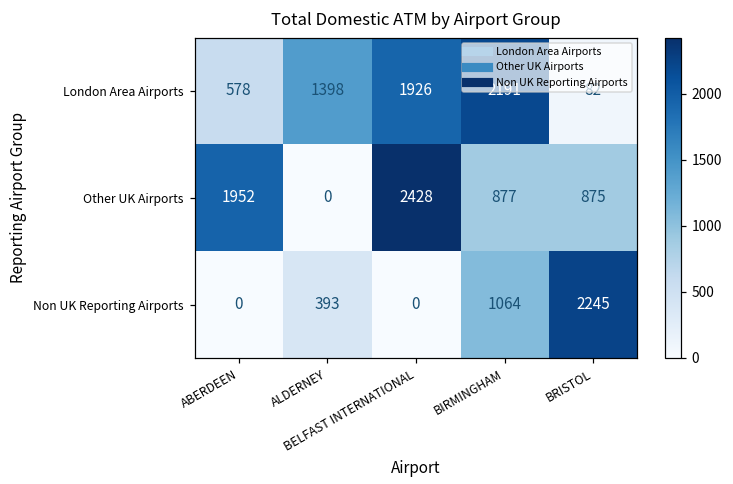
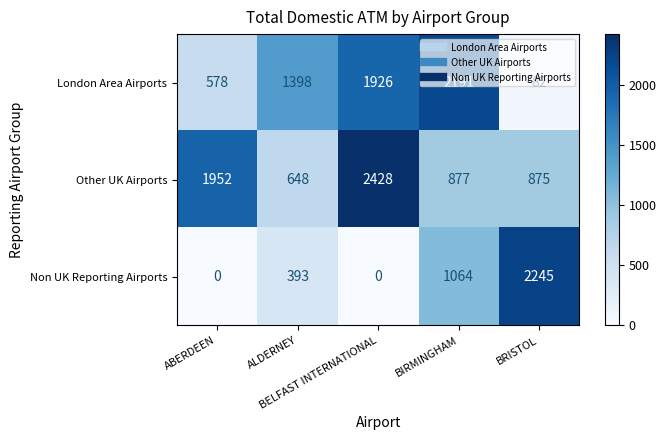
  {
    "London Area Airports": {
      "ABERDEEN": 578,
      "ALDERNEY": 1398,
      "BELFAST INTERNATIONAL": 1926
    },
    "Other UK Airports": {
      "ABERDEEN": 1952,
-     "ALDERNEY": 0,
+     "ALDERNEY": 648,
      "BELFAST INTERNATIONAL": 2428,
      "BIRMINGHAM": 877,
      "BRISTOL": 875
    },
    "Non UK Reporting Airports": {
      "ABERDEEN": 0,
      "ALDERNEY": 393,
      "BELFAST INTERNATIONAL": 0,
      "BIRMINGHAM": 1064,
      "BRISTOL": 2245
    }
  }
